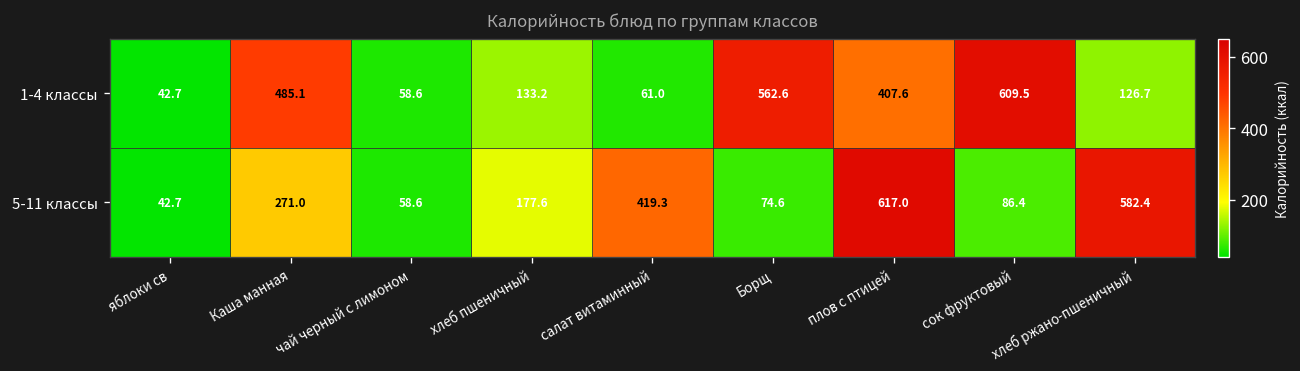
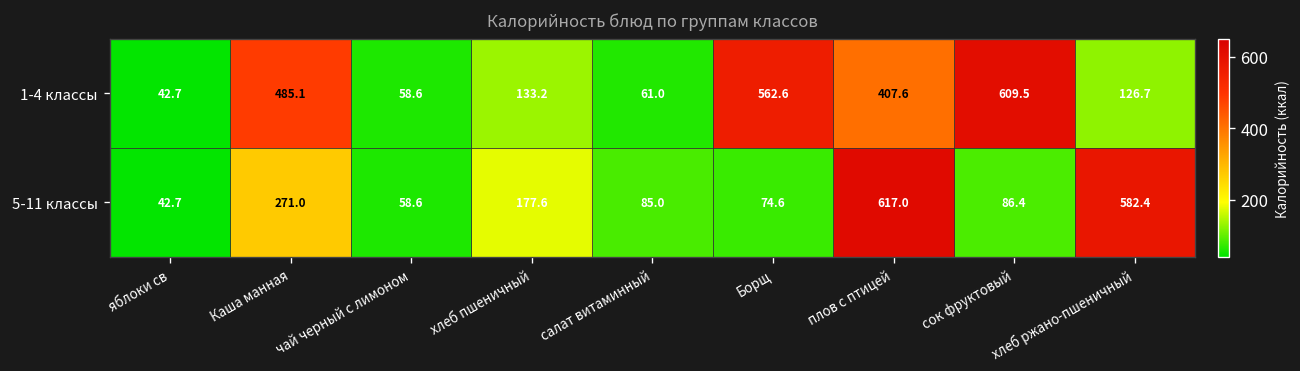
  {
    "1-4 классы": {
      "яблоки св": 42.7,
      "Каша манная": 485.1,
      "чай черный с лимоном": 58.6,
      "хлеб пшеничный": 133.2,
      "салат витаминный": 61.0,
      "Борщ": 562.6,
      "плов с птицей": 407.6,
      "сок фруктовый": 609.5,
      "хлеб ржано-пшеничный": 126.7
    },
    "5-11 классы": {
      "яблоки св": 42.7,
      "Каша манная": 271.0,
      "чай черный с лимоном": 58.6,
      "хлеб пшеничный": 177.6,
-     "салат витаминный": 419.3,
+     "салат витаминный": 85.0,
      "Борщ": 74.6,
      "плов с птицей": 617.0,
      "сок фруктовый": 86.4,
      "хлеб ржано-пшеничный": 582.4
    }
  }
